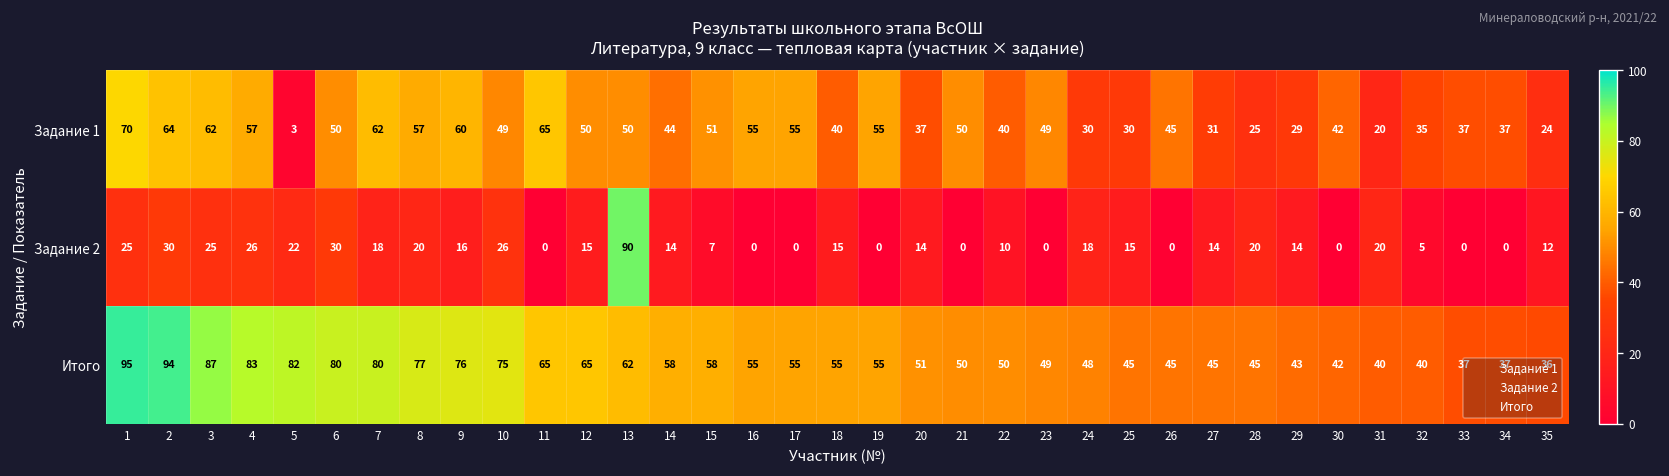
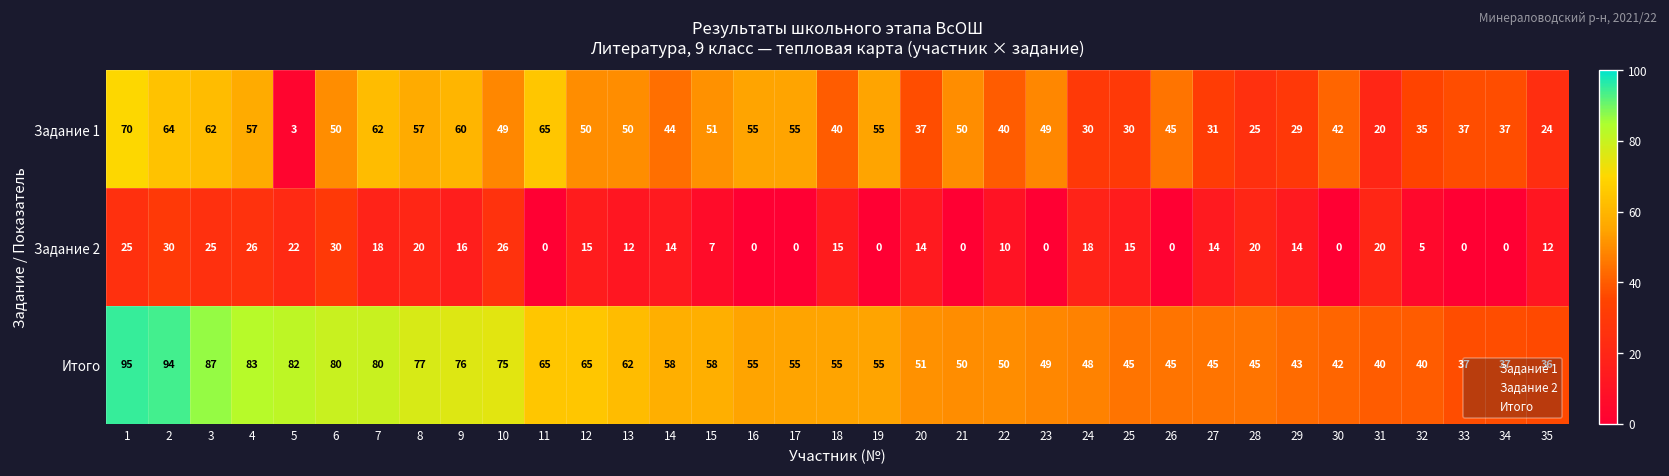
  {
    "Задание 1": {
      "1": 70,
      "2": 64,
      "3": 62,
      "4": 57,
      "5": 3,
      "6": 50,
      "7": 62,
      "8": 57,
      "9": 60,
      "10": 49,
      "11": 65,
      "12": 50,
      "13": 50,
      "14": 44,
      "15": 51,
      "16": 55,
      "17": 55,
      "18": 40,
      "19": 55,
      "20": 37,
      "21": 50,
      "22": 40,
      "23": 49,
      "24": 30,
      "25": 30,
      "26": 45,
      "27": 31,
      "28": 25,
      "29": 29,
      "30": 42,
      "31": 20,
      "32": 35,
      "33": 37,
      "34": 37,
      "35": 24
    },
    "Задание 2": {
      "1": 25,
      "2": 30,
      "3": 25,
      "4": 26,
      "5": 22,
      "6": 30,
      "7": 18,
      "8": 20,
      "9": 16,
      "10": 26,
      "11": 0,
      "12": 15,
-     "13": 90,
+     "13": 12,
      "14": 14,
      "15": 7,
      "16": 0,
      "17": 0,
      "18": 15,
      "19": 0,
      "20": 14,
      "21": 0,
      "22": 10,
      "23": 0,
      "24": 18,
      "25": 15,
      "26": 0,
      "27": 14,
      "28": 20,
      "29": 14,
      "30": 0,
      "31": 20,
      "32": 5,
      "33": 0,
      "34": 0,
      "35": 12
    },
    "Итого": {
      "1": 95,
      "2": 94,
      "3": 87,
      "4": 83,
      "5": 82,
      "6": 80,
      "7": 80,
      "8": 77,
      "9": 76,
      "10": 75,
      "11": 65,
      "12": 65,
      "13": 62,
      "14": 58,
      "15": 58,
      "16": 55,
      "17": 55,
      "18": 55,
      "19": 55,
      "20": 51,
      "21": 50,
      "22": 50,
      "23": 49,
      "24": 48,
      "25": 45,
      "26": 45,
      "27": 45,
      "28": 45,
      "29": 43,
      "30": 42,
      "31": 40,
      "32": 40
    }
  }
